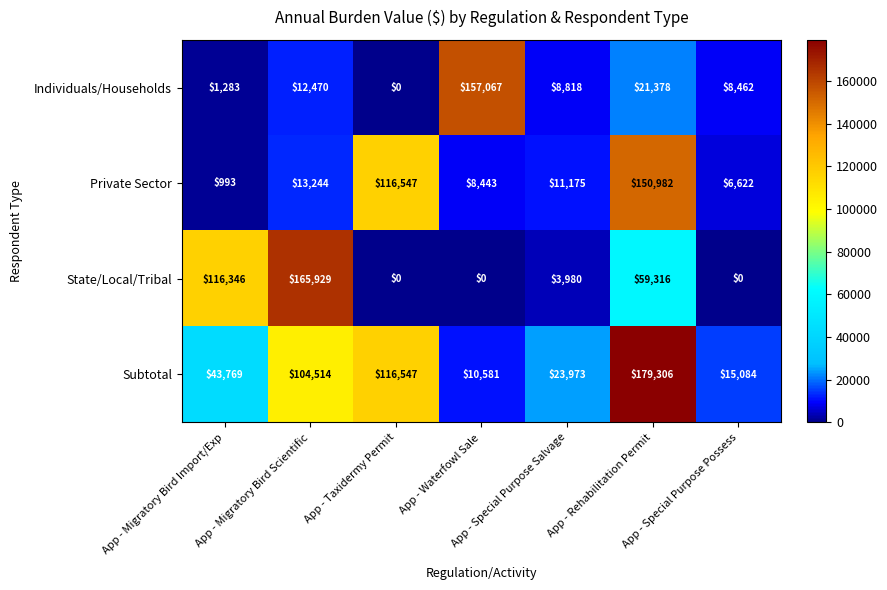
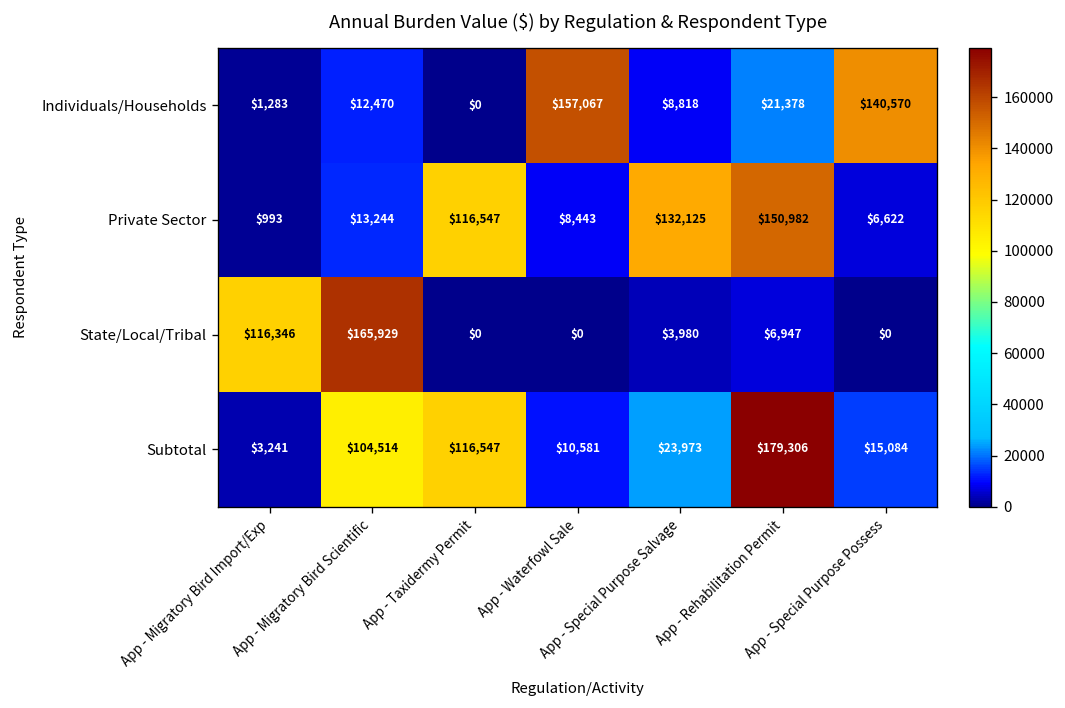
  {
    "Individuals/Households": {
      "App - Migratory Bird Import/Exp": "$1,283",
      "App - Migratory Bird Scientific": "$12,470",
      "App - Taxidermy Permit": "$0",
      "App - Waterfowl Sale": "$157,067",
      "App - Special Purpose Salvage": "$8,818",
      "App - Rehabilitation Permit": "$21,378",
-     "App - Special Purpose Possess": "$8,462"
+     "App - Special Purpose Possess": "$140,570"
    },
    "Private Sector": {
      "App - Migratory Bird Import/Exp": "$993",
      "App - Migratory Bird Scientific": "$13,244",
      "App - Taxidermy Permit": "$116,547",
      "App - Waterfowl Sale": "$8,443",
-     "App - Special Purpose Salvage": "$11,175",
+     "App - Special Purpose Salvage": "$132,125",
      "App - Rehabilitation Permit": "$150,982",
      "App - Special Purpose Possess": "$6,622"
    },
    "State/Local/Tribal": {
      "App - Migratory Bird Import/Exp": "$116,346",
      "App - Migratory Bird Scientific": "$165,929",
      "App - Taxidermy Permit": "$0",
      "App - Waterfowl Sale": "$0",
      "App - Special Purpose Salvage": "$3,980",
-     "App - Rehabilitation Permit": "$59,316",
+     "App - Rehabilitation Permit": "$6,947",
      "App - Special Purpose Possess": "$0"
    },
    "Subtotal": {
-     "App - Migratory Bird Import/Exp": "$43,769",
+     "App - Migratory Bird Import/Exp": "$3,241",
      "App - Migratory Bird Scientific": "$104,514",
      "App - Taxidermy Permit": "$116,547",
      "App - Waterfowl Sale": "$10,581",
      "App - Special Purpose Salvage": "$23,973",
      "App - Rehabilitation Permit": "$179,306",
      "App - Special Purpose Possess": "$15,084"
    }
  }
